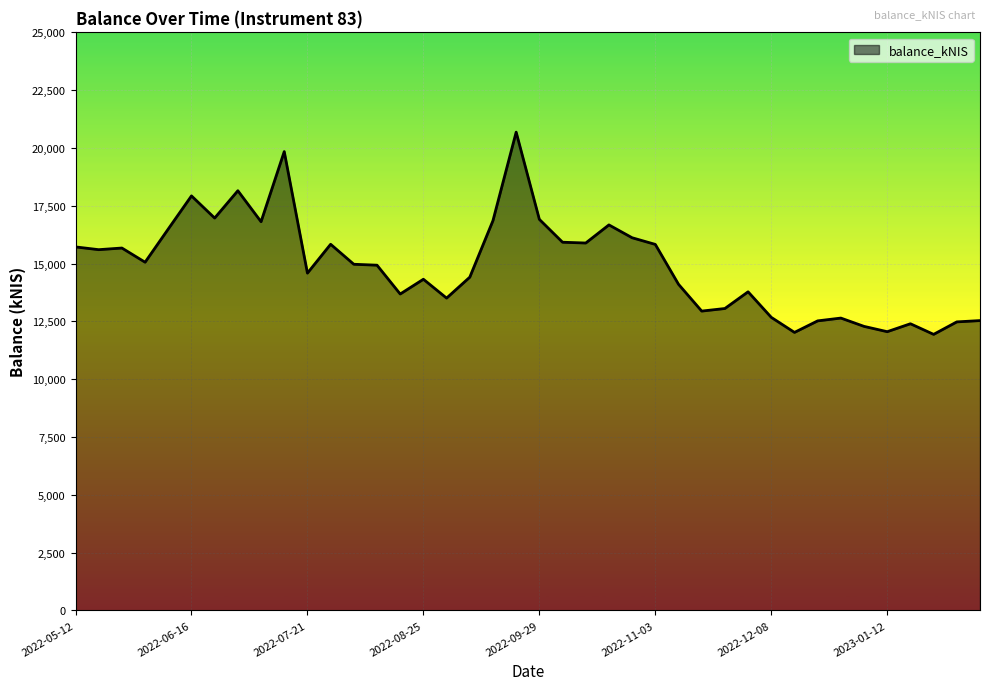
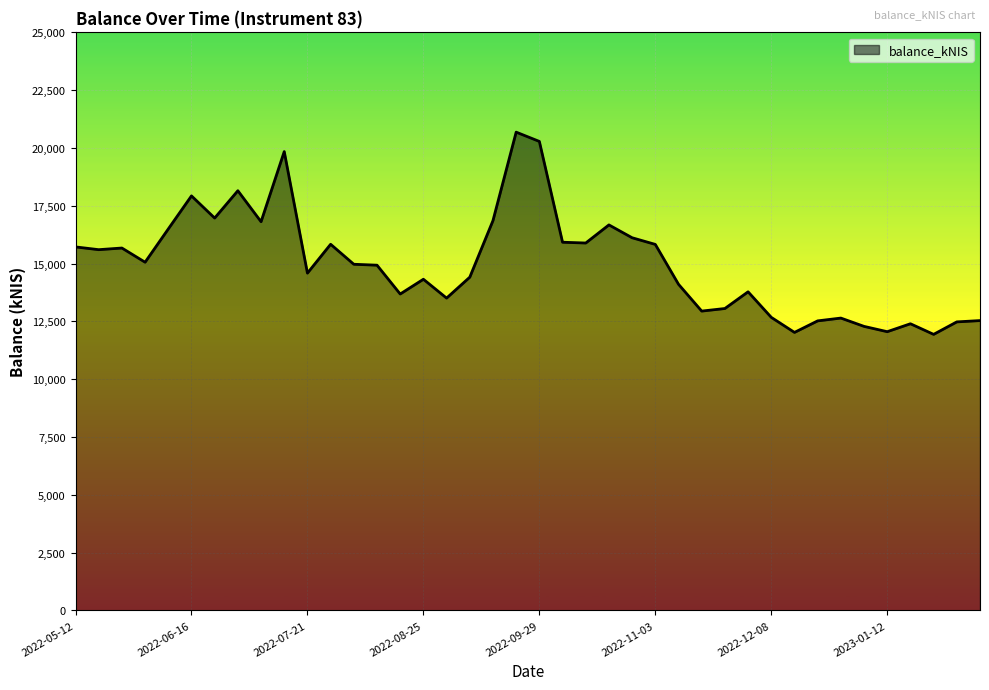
  {
    "2022-05-12": "15,700",
    "2022-06-16": "17,900",
    "2022-07-21": "14,600",
    "2022-08-25": "14,300",
-   "2022-09-29": "16,900",
+   "2022-09-29": "20,300",
    "2022-11-03": "15,800",
    "2022-12-08": "12,700",
    "2023-01-12": "12,100"
  }
